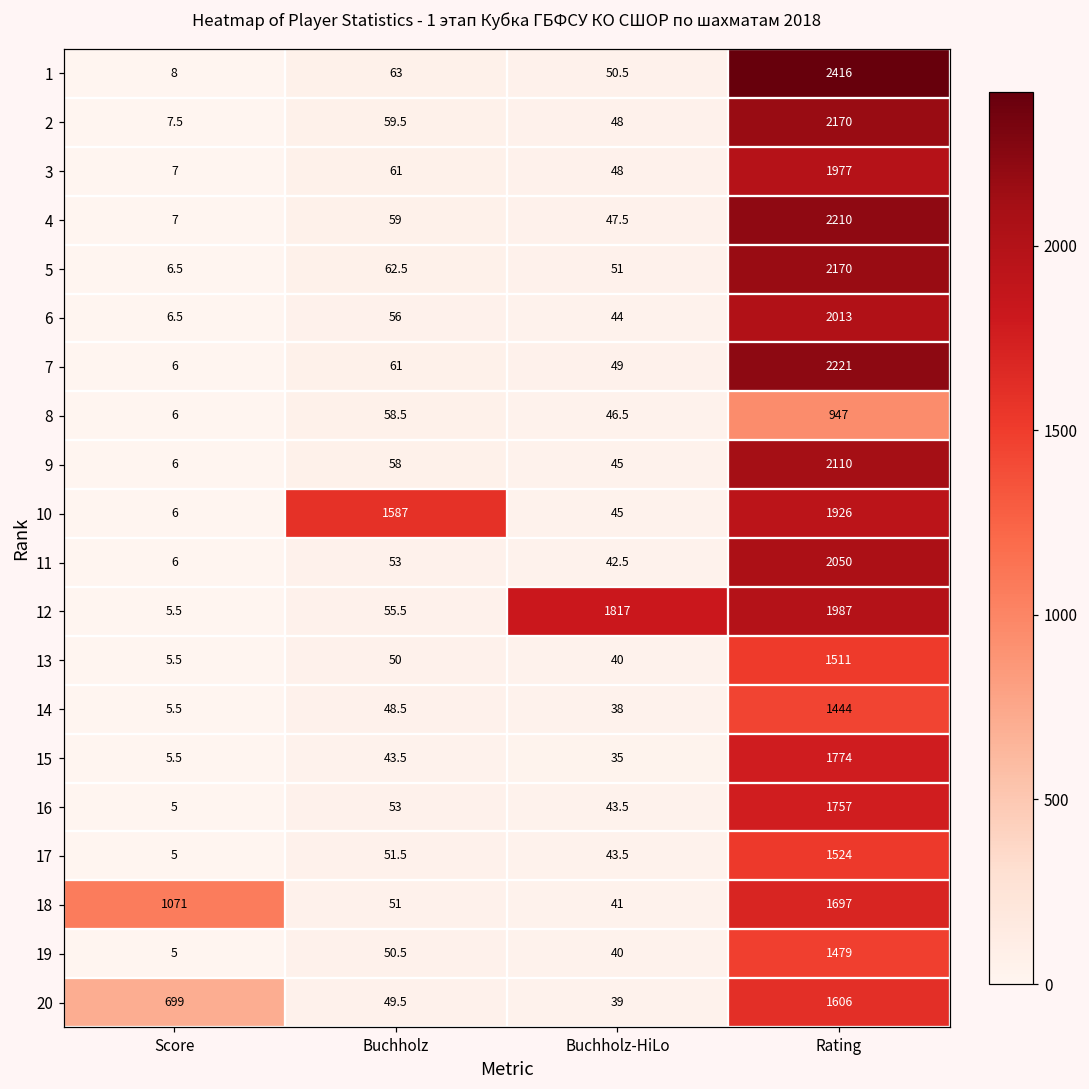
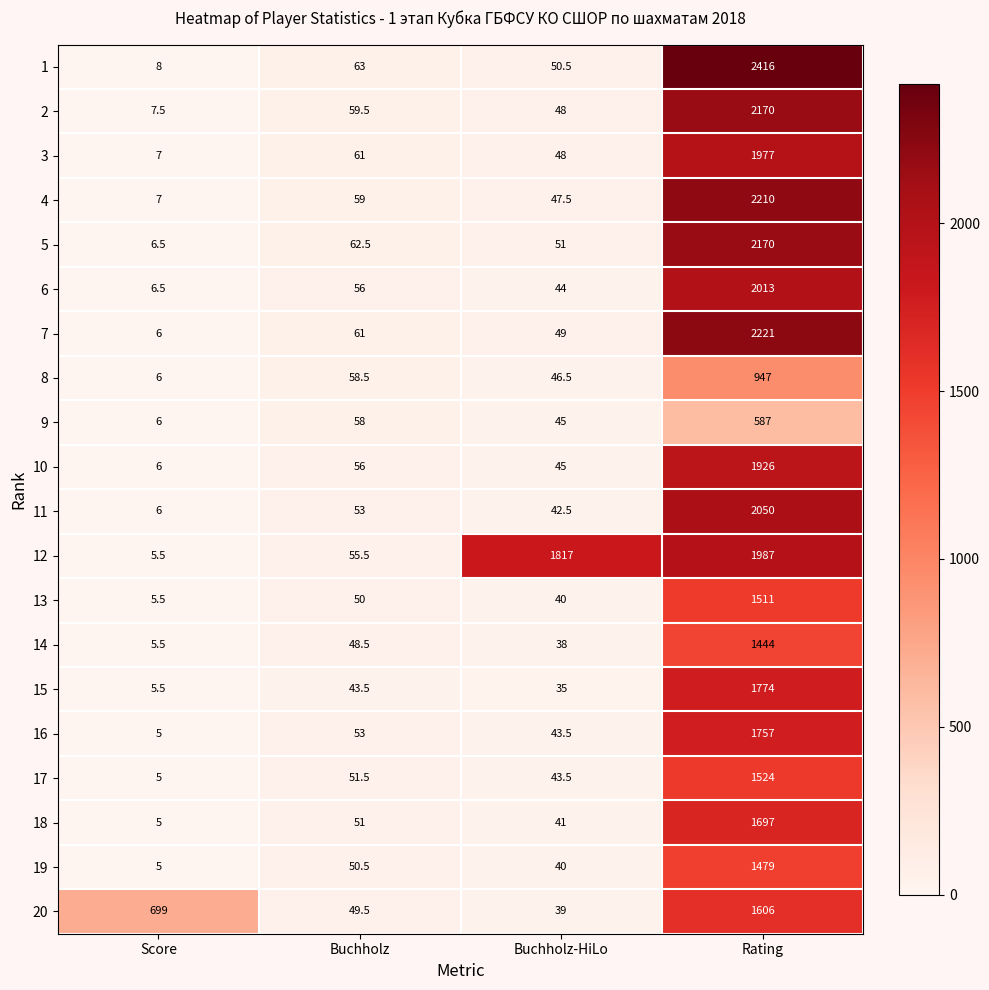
  {
    "1": {
      "Score": 8,
      "Buchholz": 63,
      "Buchholz-HiLo": 50.5,
      "Rating": 2416
    },
    "2": {
      "Score": 7.5,
      "Buchholz": 59.5,
      "Buchholz-HiLo": 48,
      "Rating": 2170
    },
    "3": {
      "Score": 7,
      "Buchholz": 61,
      "Buchholz-HiLo": 48,
      "Rating": 1977
    },
    "4": {
      "Score": 7,
      "Buchholz": 59,
      "Buchholz-HiLo": 47.5,
      "Rating": 2210
    },
    "5": {
      "Score": 6.5,
      "Buchholz": 62.5,
      "Buchholz-HiLo": 51,
      "Rating": 2170
    },
    "6": {
      "Score": 6.5,
      "Buchholz": 56,
      "Buchholz-HiLo": 44,
      "Rating": 2013
    },
    "7": {
      "Score": 6,
      "Buchholz": 61,
      "Buchholz-HiLo": 49,
      "Rating": 2221
    },
    "8": {
      "Score": 6,
      "Buchholz": 58.5,
      "Buchholz-HiLo": 46.5,
      "Rating": 947
    },
    "9": {
      "Score": 6,
      "Buchholz": 58,
      "Buchholz-HiLo": 45,
-     "Rating": 2110
+     "Rating": 587
    },
    "10": {
      "Score": 6,
-     "Buchholz": 1587,
+     "Buchholz": 56,
      "Buchholz-HiLo": 45,
      "Rating": 1926
    },
    "11": {
      "Score": 6,
      "Buchholz": 53,
      "Buchholz-HiLo": 42.5,
      "Rating": 2050
    },
    "12": {
      "Score": 5.5,
      "Buchholz": 55.5,
      "Buchholz-HiLo": 1817,
      "Rating": 1987
    },
    "13": {
      "Score": 5.5,
      "Buchholz": 50,
      "Buchholz-HiLo": 40,
      "Rating": 1511
    },
    "14": {
      "Score": 5.5,
      "Buchholz": 48.5,
      "Buchholz-HiLo": 38,
      "Rating": 1444
    },
    "15": {
      "Score": 5.5,
      "Buchholz": 43.5,
      "Buchholz-HiLo": 35,
      "Rating": 1774
    },
    "16": {
      "Score": 5,
      "Buchholz": 53,
      "Buchholz-HiLo": 43.5,
      "Rating": 1757
    },
    "17": {
      "Score": 5,
      "Buchholz": 51.5,
      "Buchholz-HiLo": 43.5,
      "Rating": 1524
    },
    "18": {
-     "Score": 1071,
+     "Score": 5,
      "Buchholz": 51,
      "Buchholz-HiLo": 41,
      "Rating": 1697
    },
    "19": {
      "Score": 5,
      "Buchholz": 50.5,
      "Buchholz-HiLo": 40,
      "Rating": 1479
    },
    "20": {
      "Score": 699,
      "Buchholz": 49.5,
      "Buchholz-HiLo": 39,
      "Rating": 1606
    }
  }
